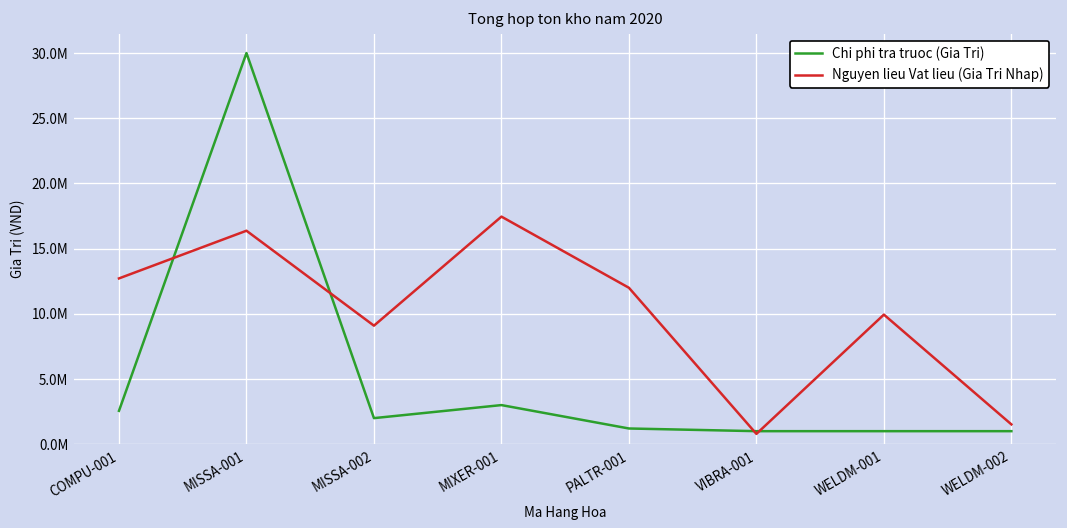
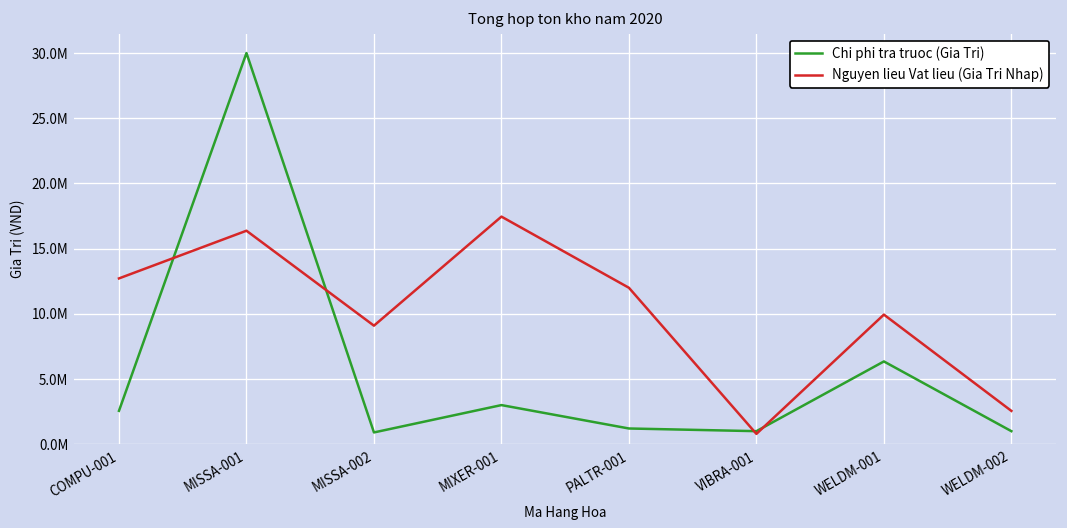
  {
    "Chi phi tra truoc (Gia Tri)": {
      "COMPU-001": 2600000,
      "MISSA-001": 30000000,
-     "MISSA-002": 2000000,
+     "MISSA-002": 900000,
      "MIXER-001": 3000000,
      "PALTR-001": 1200000,
-     "WELDM-001": 1000000,
+     "WELDM-001": 6300000,
      "WELDM-002": 1000000
    },
    "Nguyen lieu Vat lieu (Gia Tri Nhap)": {
      "COMPU-001": 12700000,
      "MISSA-001": 16400000,
      "MISSA-002": 9100000,
      "MIXER-001": 17500000,
      "PALTR-001": 12000000,
      "WELDM-001": 9900000,
-     "WELDM-002": 1500000
+     "WELDM-002": 2600000
    }
  }
